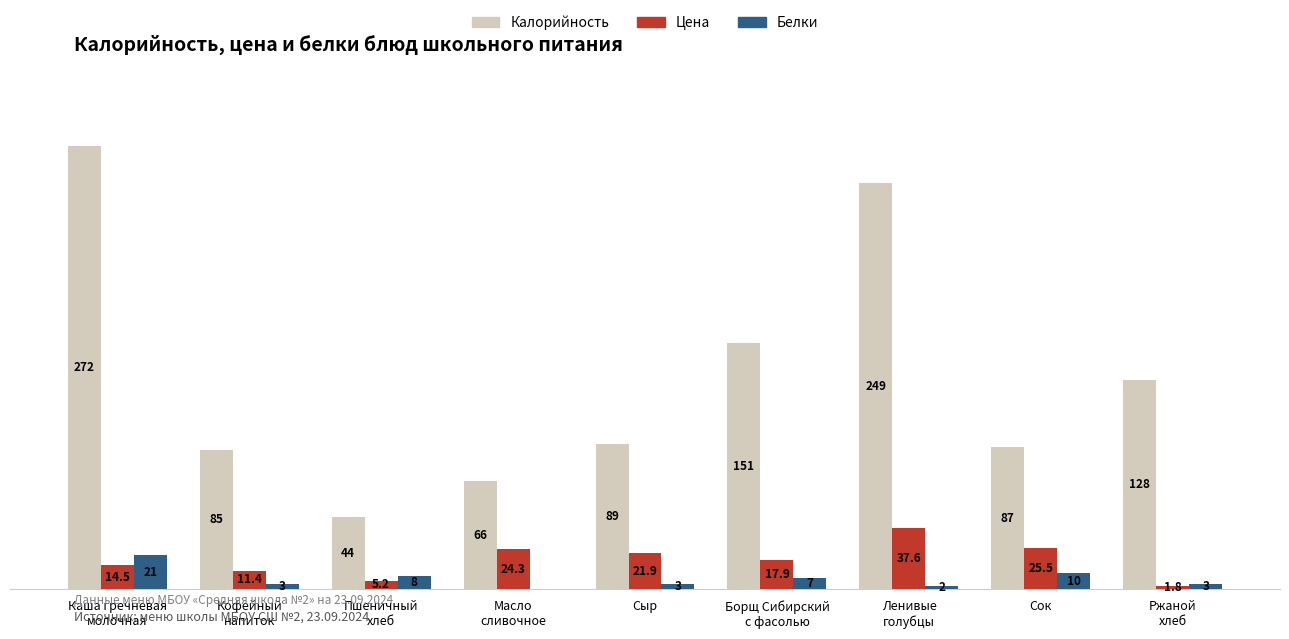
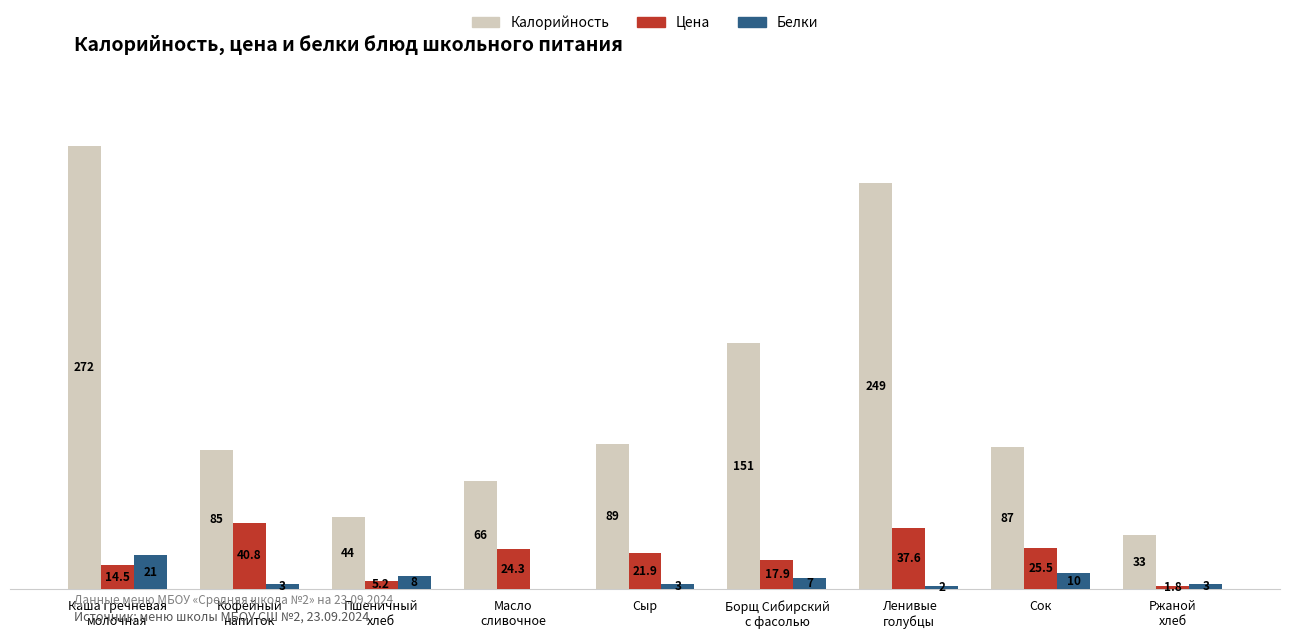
  {
    "Калорийность": {
      "Каша гречневая молочная": 272,
      "Кофейный напиток": 85,
      "Пшеничный хлеб": 44,
      "Масло сливочное": 66,
      "Сыр": 89,
      "Борщ Сибирский с фасолью": 151,
      "Ленивые голубцы": 249,
      "Сок": 87,
-     "Ржаной хлеб": 128
+     "Ржаной хлеб": 33
    },
    "Цена": {
      "Каша гречневая молочная": 14.5,
-     "Кофейный напиток": 11.4,
+     "Кофейный напиток": 40.8,
      "Пшеничный хлеб": 5.2,
      "Масло сливочное": 24.3,
      "Сыр": 21.9,
      "Борщ Сибирский с фасолью": 17.9,
      "Ленивые голубцы": 37.6,
      "Сок": 25.5,
      "Ржаной хлеб": 1.8
    },
    "Белки": {
      "Каша гречневая молочная": 21,
      "Кофейный напиток": 3,
      "Пшеничный хлеб": 8,
      "Сыр": 3,
      "Борщ Сибирский с фасолью": 7,
      "Ленивые голубцы": 2,
      "Сок": 10,
      "Ржаной хлеб": 3
    }
  }
